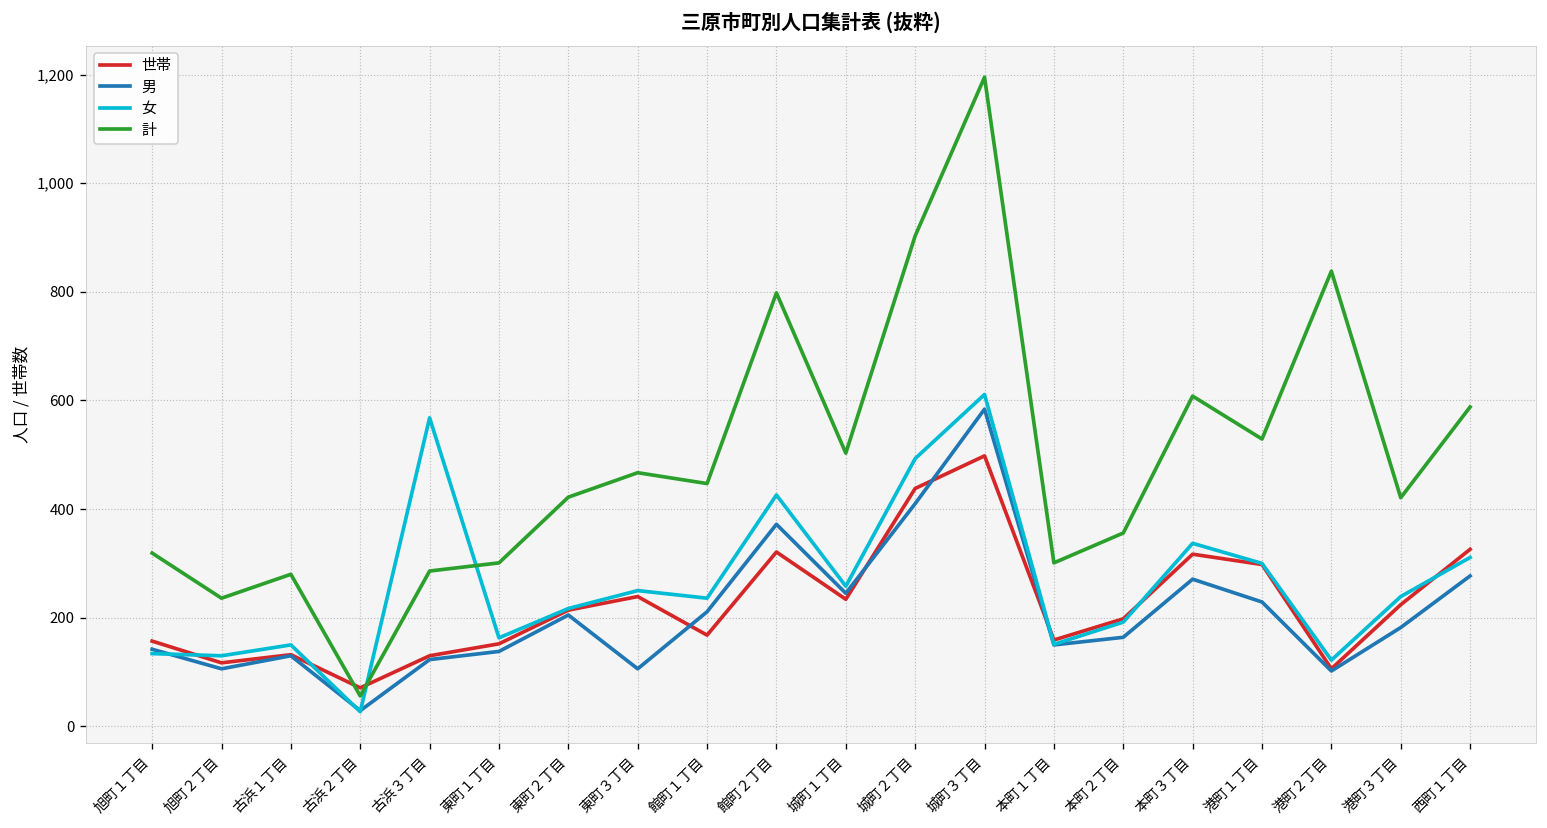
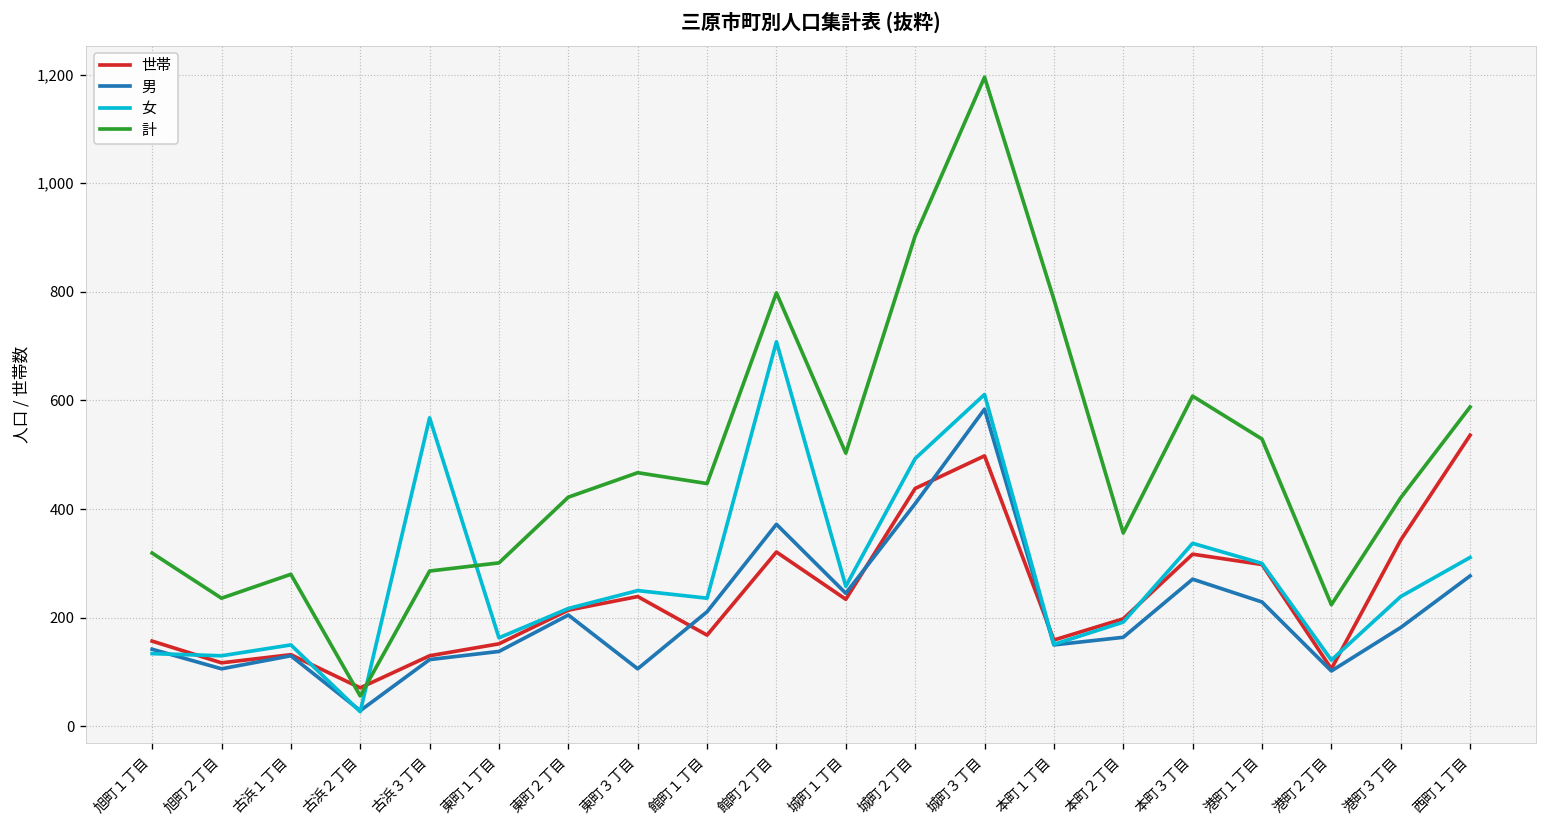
  {
    "世帯": {
      "旭町１丁目": "160",
      "旭町２丁目": "120",
      "古浜２丁目": "70",
      "古浜３丁目": "130",
      "東町１丁目": "150",
      "東町３丁目": "240",
      "館町１丁目": "170",
      "館町２丁目": "320",
      "城町１丁目": "230",
      "城町２丁目": "440",
      "城町３丁目": "500",
      "本町１丁目": "160",
      "本町２丁目": "200",
      "本町３丁目": "320",
-     "港町３丁目": "220",
-     "西町１丁目": "330"
+     "港町３丁目": "340",
+     "西町１丁目": "540"
    },
    "男": {
      "旭町１丁目": "140",
      "旭町２丁目": "110",
      "古浜３丁目": "120",
      "東町１丁目": "140",
      "東町２丁目": "210",
      "東町３丁目": "110",
      "館町１丁目": "210",
      "館町２丁目": "370",
      "城町１丁目": "250",
      "城町２丁目": "410",
      "城町３丁目": "580",
      "本町２丁目": "160",
      "本町３丁目": "270",
      "港町１丁目": "230",
      "港町３丁目": "180",
      "西町１丁目": "280"
    },
    "女": {
      "旭町１丁目": "130",
      "旭町２丁目": "130",
      "古浜１丁目": "150",
      "古浜３丁目": "570",
      "東町１丁目": "160",
      "東町３丁目": "250",
      "館町１丁目": "240",
-     "館町２丁目": "430",
+     "館町２丁目": "710",
      "城町１丁目": "260",
      "城町２丁目": "490",
      "城町３丁目": "610",
      "本町２丁目": "190",
      "本町３丁目": "340",
      "港町２丁目": "120",
      "港町３丁目": "240",
      "西町１丁目": "310"
    },
    "計": {
      "旭町１丁目": "320",
      "旭町２丁目": "240",
      "古浜１丁目": "280",
      "古浜２丁目": "60",
      "古浜３丁目": "290",
      "東町１丁目": "300",
      "東町２丁目": "420",
      "東町３丁目": "470",
      "館町１丁目": "450",
      "館町２丁目": "800",
      "城町１丁目": "500",
      "城町２丁目": "900",
      "城町３丁目": "1,200",
-     "本町１丁目": "300",
+     "本町１丁目": "790",
      "本町２丁目": "360",
      "本町３丁目": "610",
      "港町１丁目": "530",
-     "港町２丁目": "840",
+     "港町２丁目": "220",
      "港町３丁目": "420",
      "西町１丁目": "590"
    }
  }
